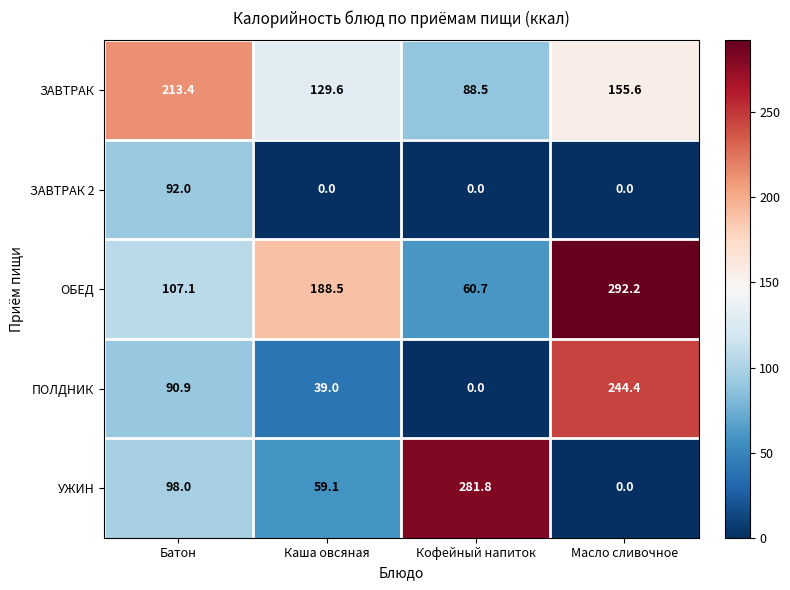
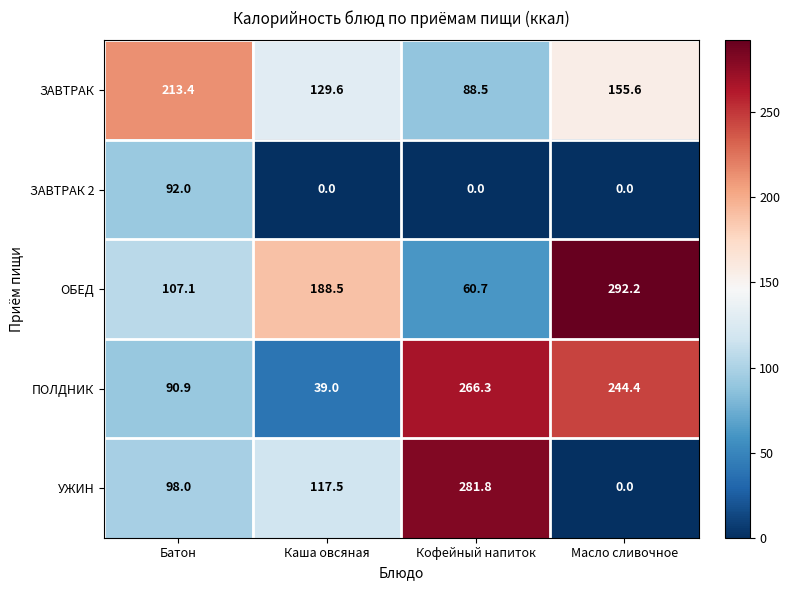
  {
    "ЗАВТРАК": {
      "Батон": 213.4,
      "Каша овсяная": 129.6,
      "Кофейный напиток": 88.5,
      "Масло сливочное": 155.6
    },
    "ЗАВТРАК 2": {
      "Батон": 92.0,
      "Каша овсяная": 0.0,
      "Кофейный напиток": 0.0,
      "Масло сливочное": 0.0
    },
    "ОБЕД": {
      "Батон": 107.1,
      "Каша овсяная": 188.5,
      "Кофейный напиток": 60.7,
      "Масло сливочное": 292.2
    },
    "ПОЛДНИК": {
      "Батон": 90.9,
      "Каша овсяная": 39.0,
-     "Кофейный напиток": 0.0,
+     "Кофейный напиток": 266.3,
      "Масло сливочное": 244.4
    },
    "УЖИН": {
      "Батон": 98.0,
-     "Каша овсяная": 59.1,
+     "Каша овсяная": 117.5,
      "Кофейный напиток": 281.8,
      "Масло сливочное": 0.0
    }
  }
